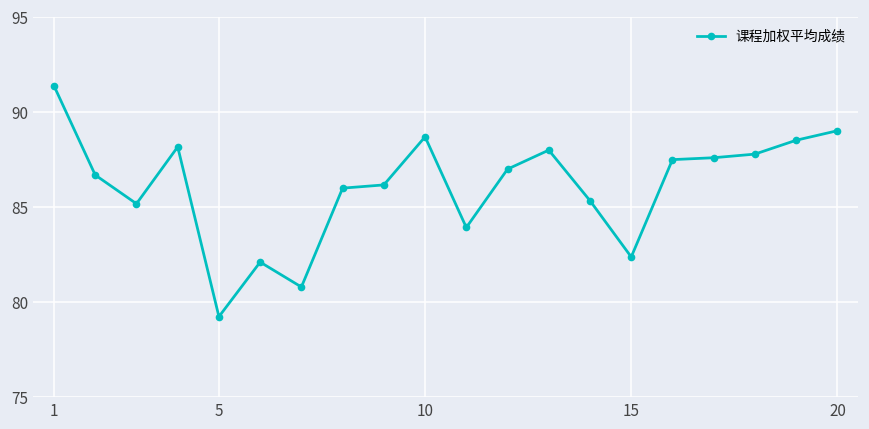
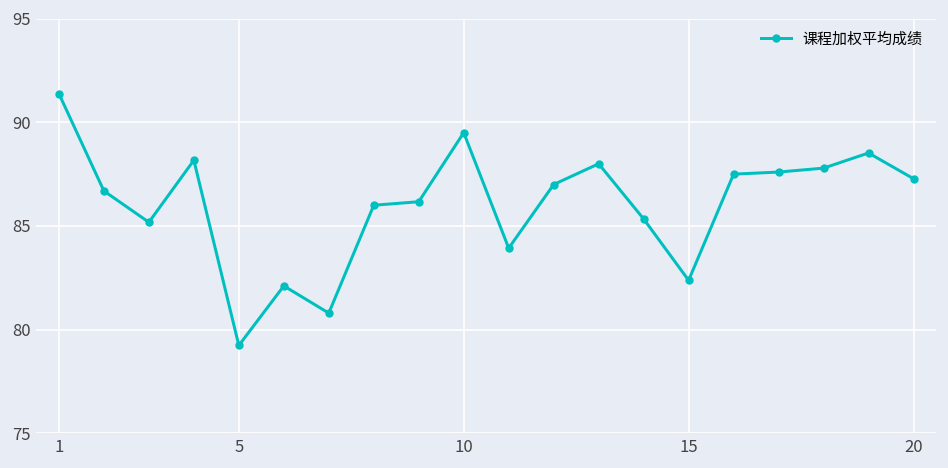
  {
    "1": 91.4,
    "5": 79.2,
-   "10": 88.7,
+   "10": 89.5,
    "15": 82.4,
-   "20": 89.0
+   "20": 87.3
  }
